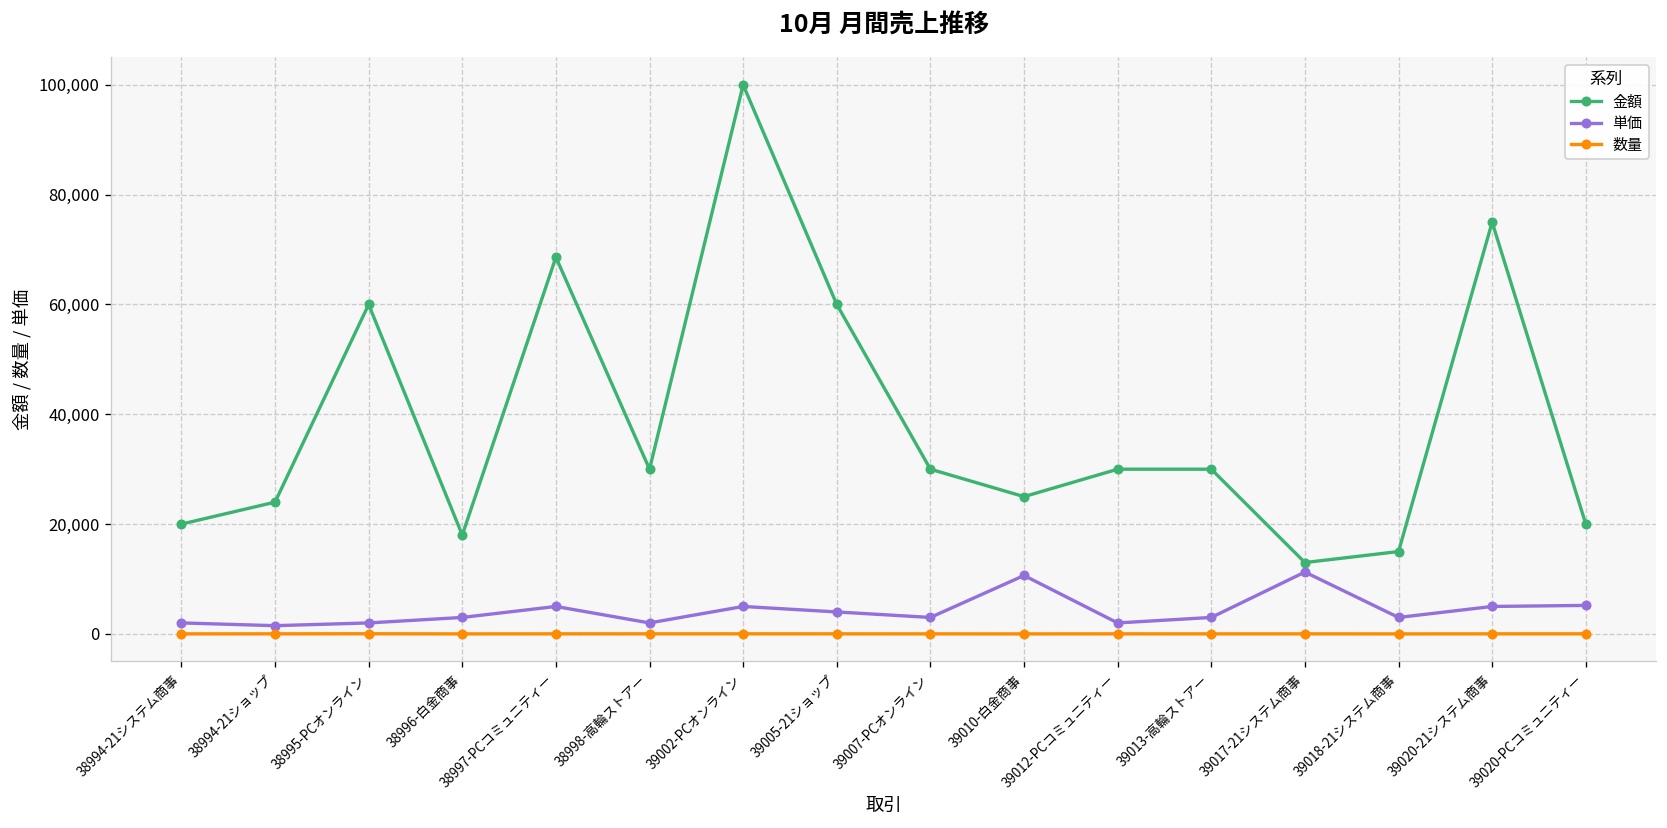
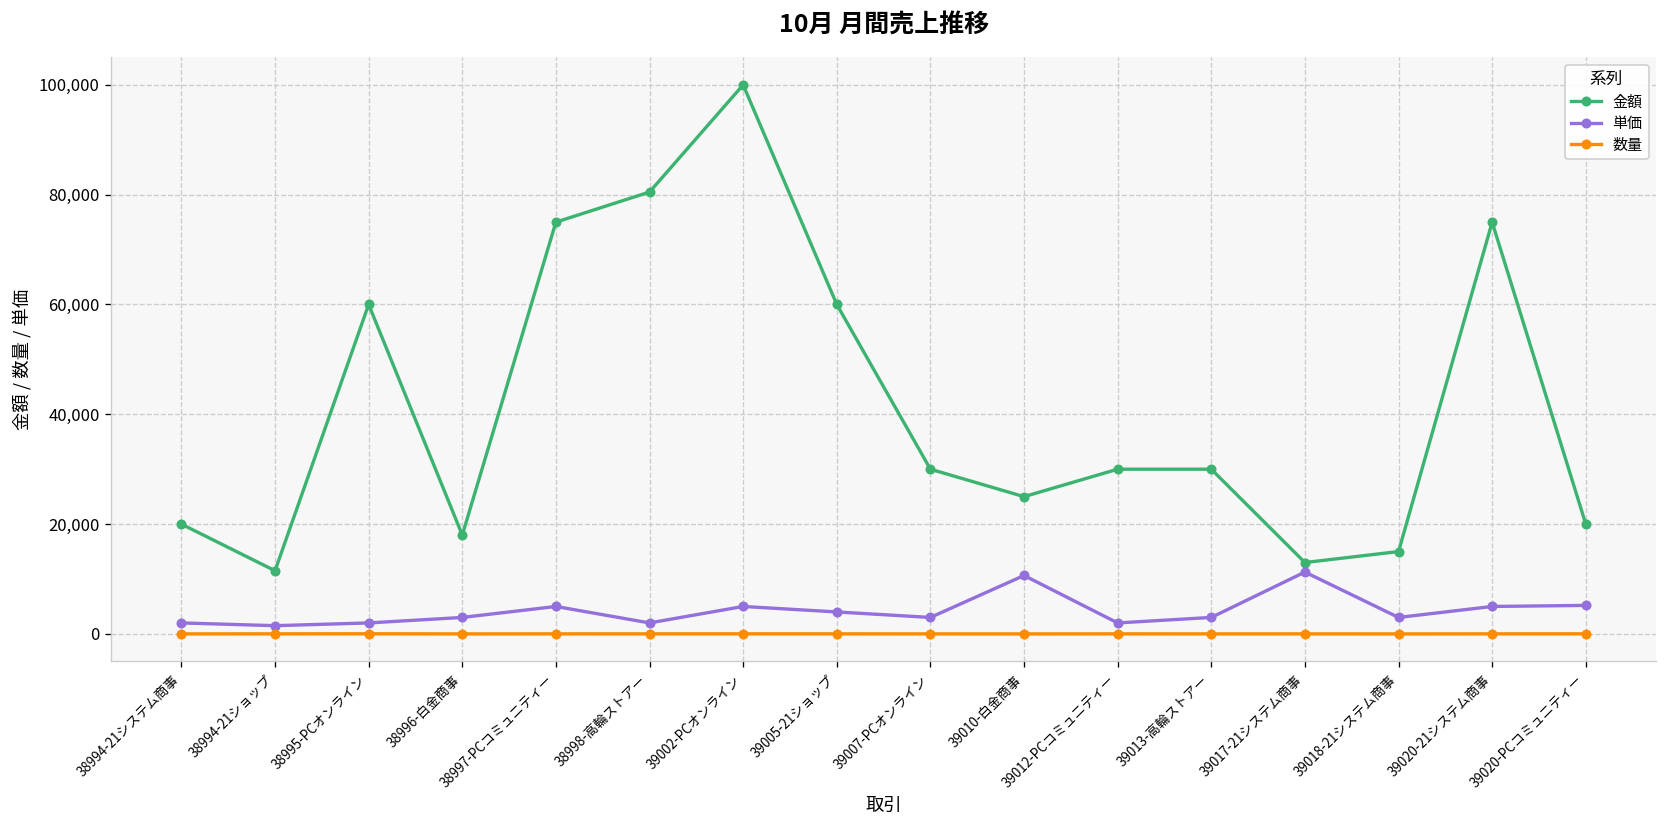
  {
    "金額": {
      "38994-21システム商事": "20,000",
-     "38994-21ショップ": "24,000",
+     "38994-21ショップ": "12,000",
      "38995-PCオンライン": "60,000",
      "38996-白金商事": "18,000",
-     "38997-PCコミュニティー": "69,000",
-     "38998-高輪ストアー": "30,000",
+     "38997-PCコミュニティー": "75,000",
+     "38998-高輪ストアー": "80,000",
      "39002-PCオンライン": "100,000",
      "39005-21ショップ": "60,000",
      "39007-PCオンライン": "30,000",
      "39010-白金商事": "25,000",
      "39012-PCコミュニティー": "30,000",
      "39013-高輪ストアー": "30,000",
      "39017-21システム商事": "13,000",
      "39018-21システム商事": "15,000",
      "39020-21システム商事": "75,000",
      "39020-PCコミュニティー": "20,000"
    },
    "単価": {
      "38994-21システム商事": "2,000",
      "38994-21ショップ": "2,000",
      "38995-PCオンライン": "2,000",
      "38996-白金商事": "3,000",
      "38997-PCコミュニティー": "5,000",
      "38998-高輪ストアー": "2,000",
      "39002-PCオンライン": "5,000",
      "39005-21ショップ": "4,000",
      "39007-PCオンライン": "3,000",
      "39010-白金商事": "11,000",
      "39012-PCコミュニティー": "2,000",
      "39013-高輪ストアー": "3,000",
      "39017-21システム商事": "11,000",
      "39018-21システム商事": "3,000",
      "39020-21システム商事": "5,000",
      "39020-PCコミュニティー": "5,000"
    },
    "数量": {
      "38994-21システム商事": "0",
      "38994-21ショップ": "0",
      "38995-PCオンライン": "0",
      "38996-白金商事": "0",
      "38997-PCコミュニティー": "0",
      "38998-高輪ストアー": "0",
      "39002-PCオンライン": "0",
      "39005-21ショップ": "0",
      "39007-PCオンライン": "0",
      "39010-白金商事": "0",
      "39012-PCコミュニティー": "0",
      "39013-高輪ストアー": "0",
      "39017-21システム商事": "0",
      "39018-21システム商事": "0",
      "39020-21システム商事": "0",
      "39020-PCコミュニティー": "0"
    }
  }
